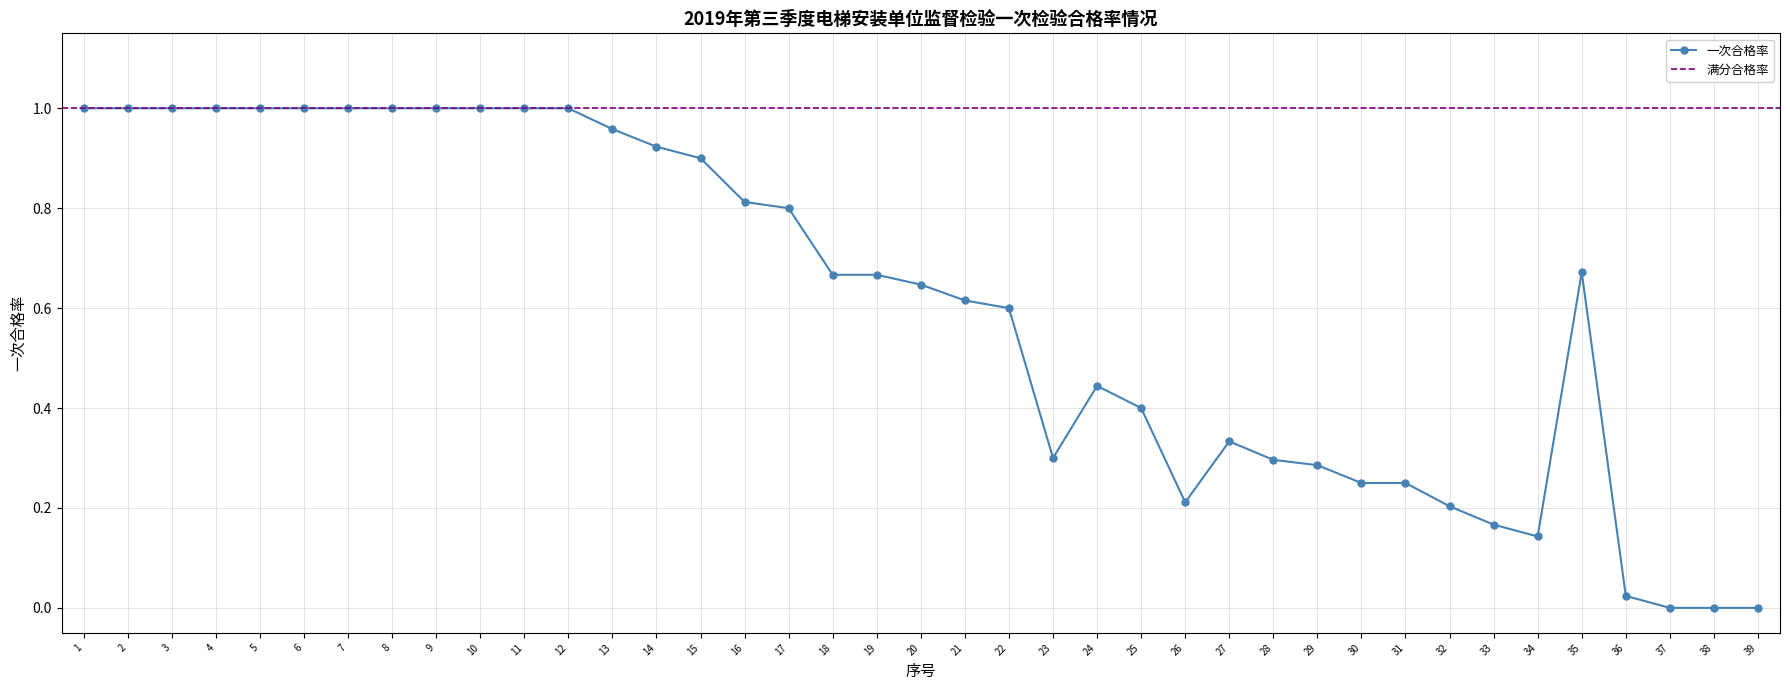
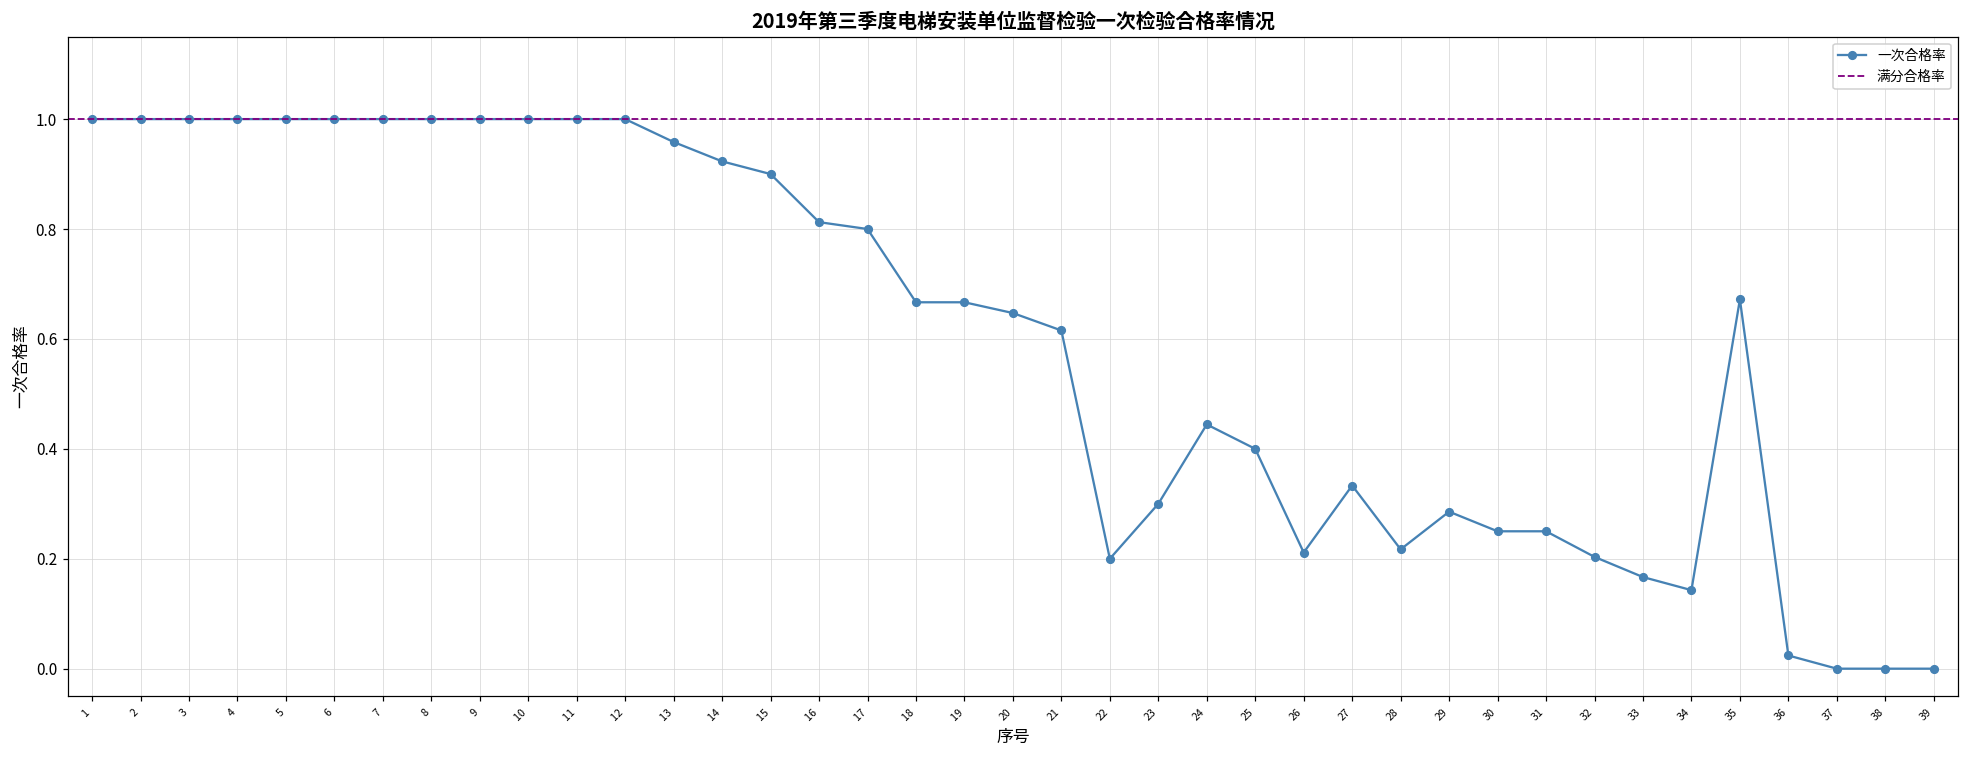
  {
    "1": 1.00,
    "2": 1.00,
    "3": 1.00,
    "4": 1.00,
    "5": 1.00,
    "6": 1.00,
    "7": 1.00,
    "8": 1.00,
    "9": 1.00,
    "10": 1.00,
    "11": 1.00,
    "12": 1.00,
    "13": 0.96,
    "14": 0.92,
    "15": 0.90,
    "16": 0.81,
    "17": 0.80,
    "18": 0.67,
    "19": 0.67,
    "20": 0.65,
    "21": 0.62,
-   "22": 0.6,
+   "22": 0.2,
    "23": 0.30,
    "24": 0.44,
    "25": 0.40,
    "26": 0.21,
    "27": 0.33,
-   "28": 0.30,
+   "28": 0.22,
    "29": 0.29,
    "30": 0.25,
    "31": 0.25,
    "32": 0.20,
    "33": 0.17,
    "34": 0.14,
    "35": 0.67,
    "36": 0.02,
    "37": 0.00,
    "38": 0.00,
    "39": 0.00
  }
